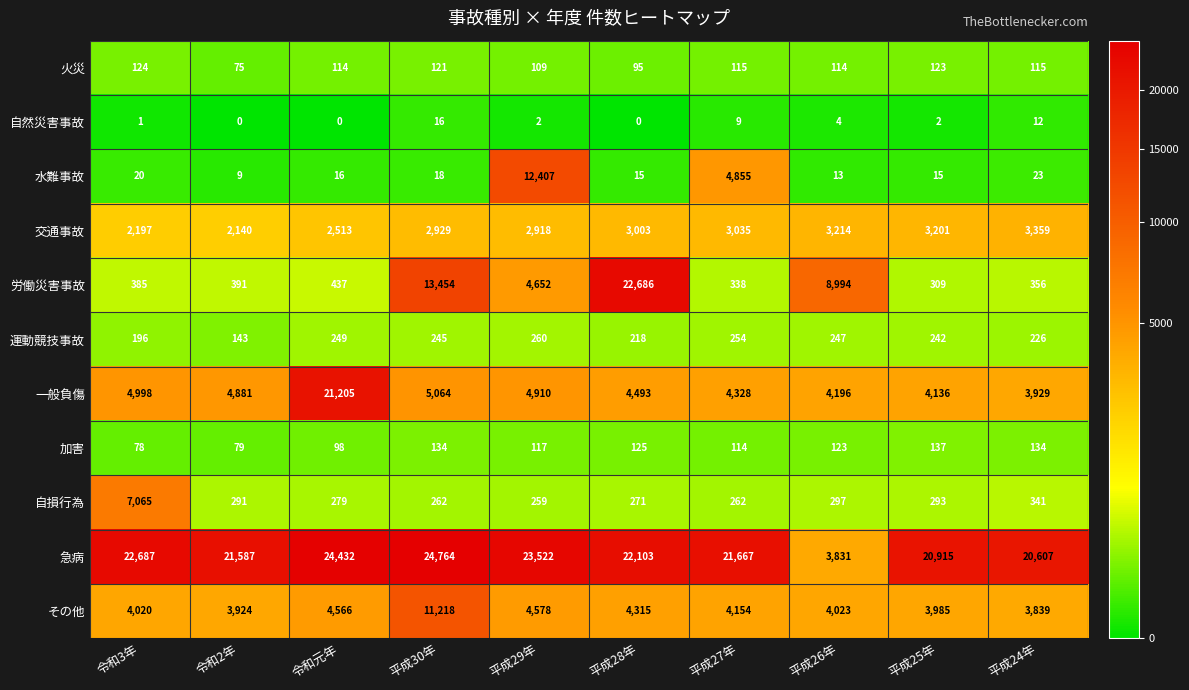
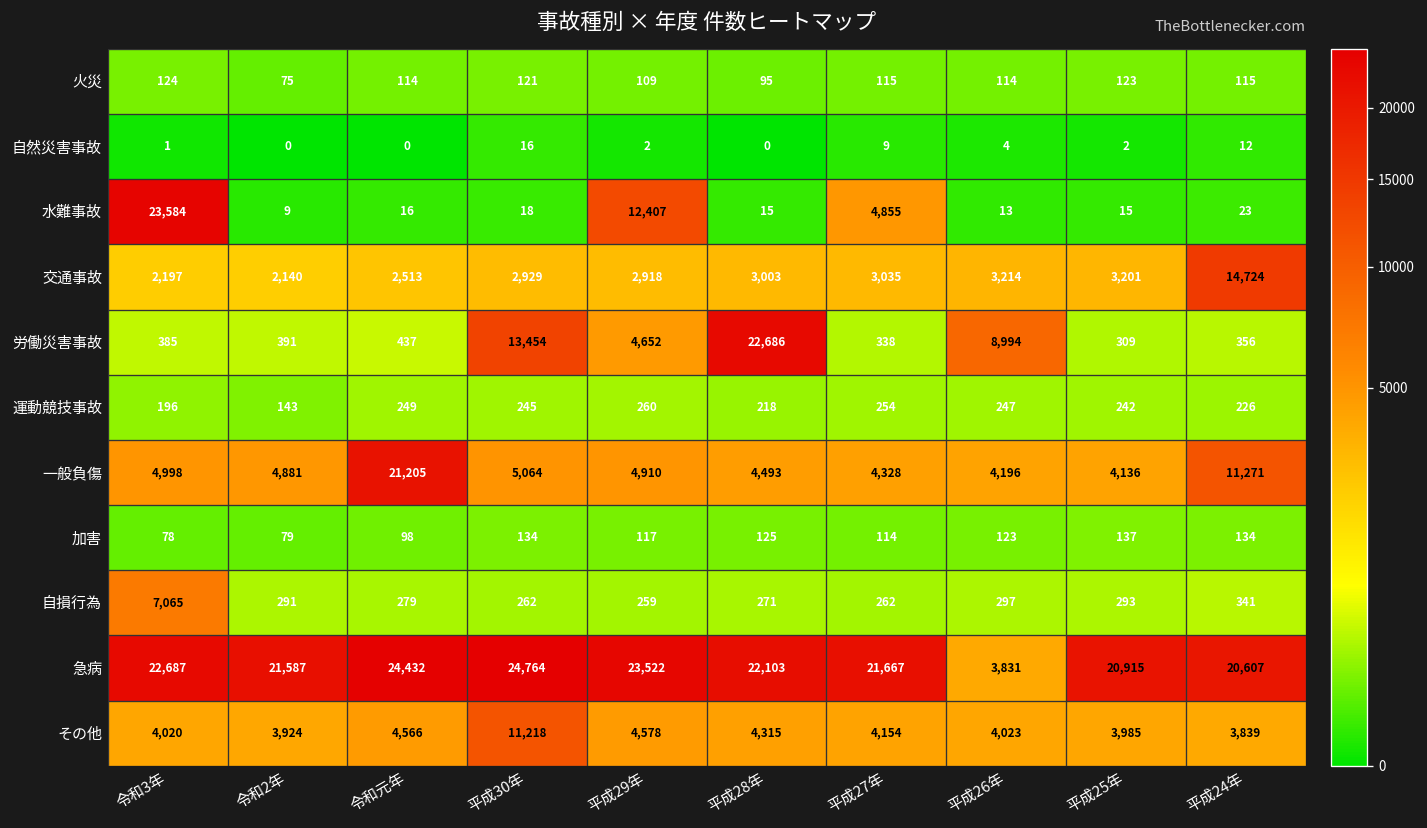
  {
    "火災": {
      "令和3年": "124",
      "令和2年": "75",
      "令和元年": "114",
      "平成30年": "121",
      "平成29年": "109",
      "平成28年": "95",
      "平成27年": "115",
      "平成26年": "114",
      "平成25年": "123",
      "平成24年": "115"
    },
    "自然災害事故": {
      "令和3年": "1",
      "令和2年": "0",
      "令和元年": "0",
      "平成30年": "16",
      "平成29年": "2",
      "平成28年": "0",
      "平成27年": "9",
      "平成26年": "4",
      "平成25年": "2",
      "平成24年": "12"
    },
    "水難事故": {
-     "令和3年": "20",
+     "令和3年": "23,584",
      "令和2年": "9",
      "令和元年": "16",
      "平成30年": "18",
      "平成29年": "12,407",
      "平成28年": "15",
      "平成27年": "4,855",
      "平成26年": "13",
      "平成25年": "15",
      "平成24年": "23"
    },
    "交通事故": {
      "令和3年": "2,197",
      "令和2年": "2,140",
      "令和元年": "2,513",
      "平成30年": "2,929",
      "平成29年": "2,918",
      "平成28年": "3,003",
      "平成27年": "3,035",
      "平成26年": "3,214",
      "平成25年": "3,201",
-     "平成24年": "3,359"
+     "平成24年": "14,724"
    },
    "労働災害事故": {
      "令和3年": "385",
      "令和2年": "391",
      "令和元年": "437",
      "平成30年": "13,454",
      "平成29年": "4,652",
      "平成28年": "22,686",
      "平成27年": "338",
      "平成26年": "8,994",
      "平成25年": "309",
      "平成24年": "356"
    },
    "運動競技事故": {
      "令和3年": "196",
      "令和2年": "143",
      "令和元年": "249",
      "平成30年": "245",
      "平成29年": "260",
      "平成28年": "218",
      "平成27年": "254",
      "平成26年": "247",
      "平成25年": "242",
      "平成24年": "226"
    },
    "一般負傷": {
      "令和3年": "4,998",
      "令和2年": "4,881",
      "令和元年": "21,205",
      "平成30年": "5,064",
      "平成29年": "4,910",
      "平成28年": "4,493",
      "平成27年": "4,328",
      "平成26年": "4,196",
      "平成25年": "4,136",
-     "平成24年": "3,929"
+     "平成24年": "11,271"
    },
    "加害": {
      "令和3年": "78",
      "令和2年": "79",
      "令和元年": "98",
      "平成30年": "134",
      "平成29年": "117",
      "平成28年": "125",
      "平成27年": "114",
      "平成26年": "123",
      "平成25年": "137",
      "平成24年": "134"
    },
    "自損行為": {
      "令和3年": "7,065",
      "令和2年": "291",
      "令和元年": "279",
      "平成30年": "262",
      "平成29年": "259",
      "平成28年": "271",
      "平成27年": "262",
      "平成26年": "297",
      "平成25年": "293",
      "平成24年": "341"
    },
    "急病": {
      "令和3年": "22,687",
      "令和2年": "21,587",
      "令和元年": "24,432",
      "平成30年": "24,764",
      "平成29年": "23,522",
      "平成28年": "22,103",
      "平成27年": "21,667",
      "平成26年": "3,831",
      "平成25年": "20,915",
      "平成24年": "20,607"
    },
    "その他": {
      "令和3年": "4,020",
      "令和2年": "3,924",
      "令和元年": "4,566",
      "平成30年": "11,218",
      "平成29年": "4,578",
      "平成28年": "4,315",
      "平成27年": "4,154",
      "平成26年": "4,023",
      "平成25年": "3,985",
      "平成24年": "3,839"
    }
  }
